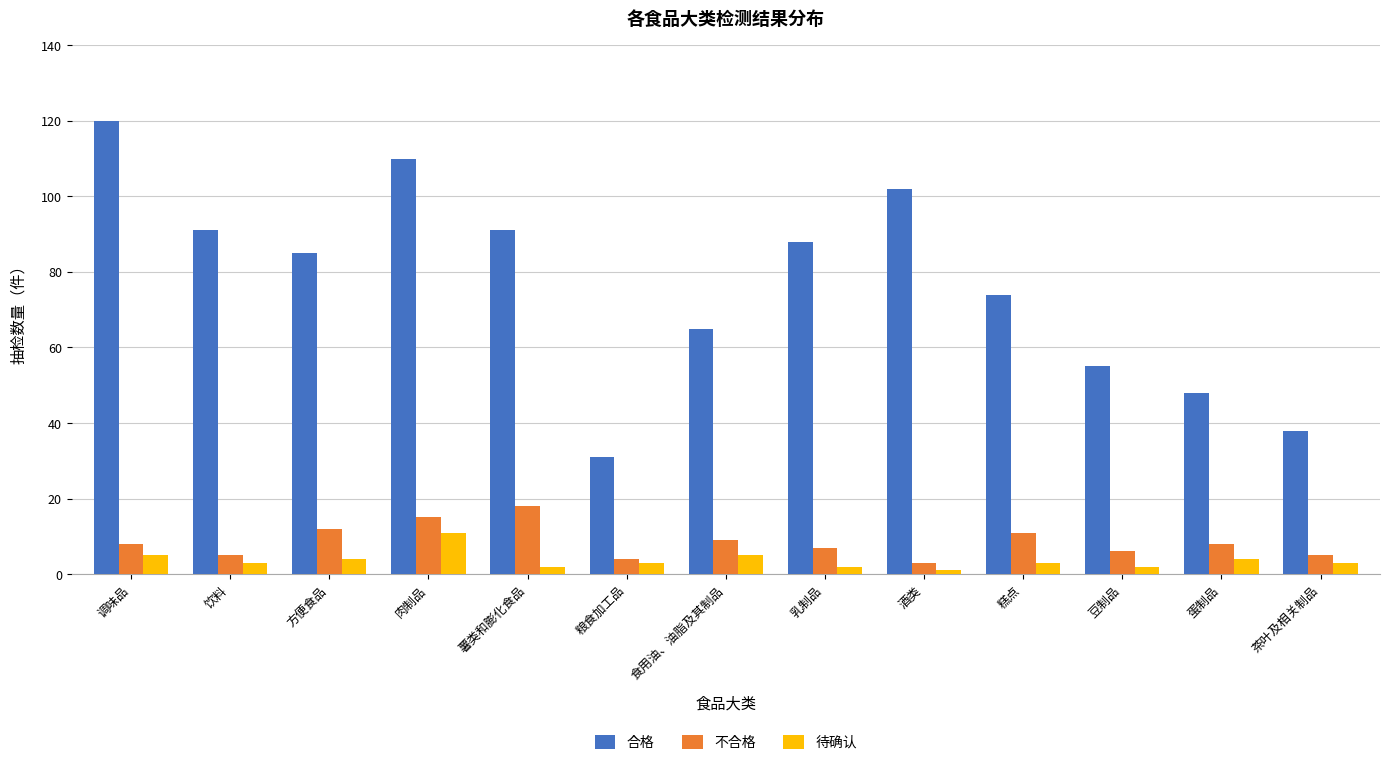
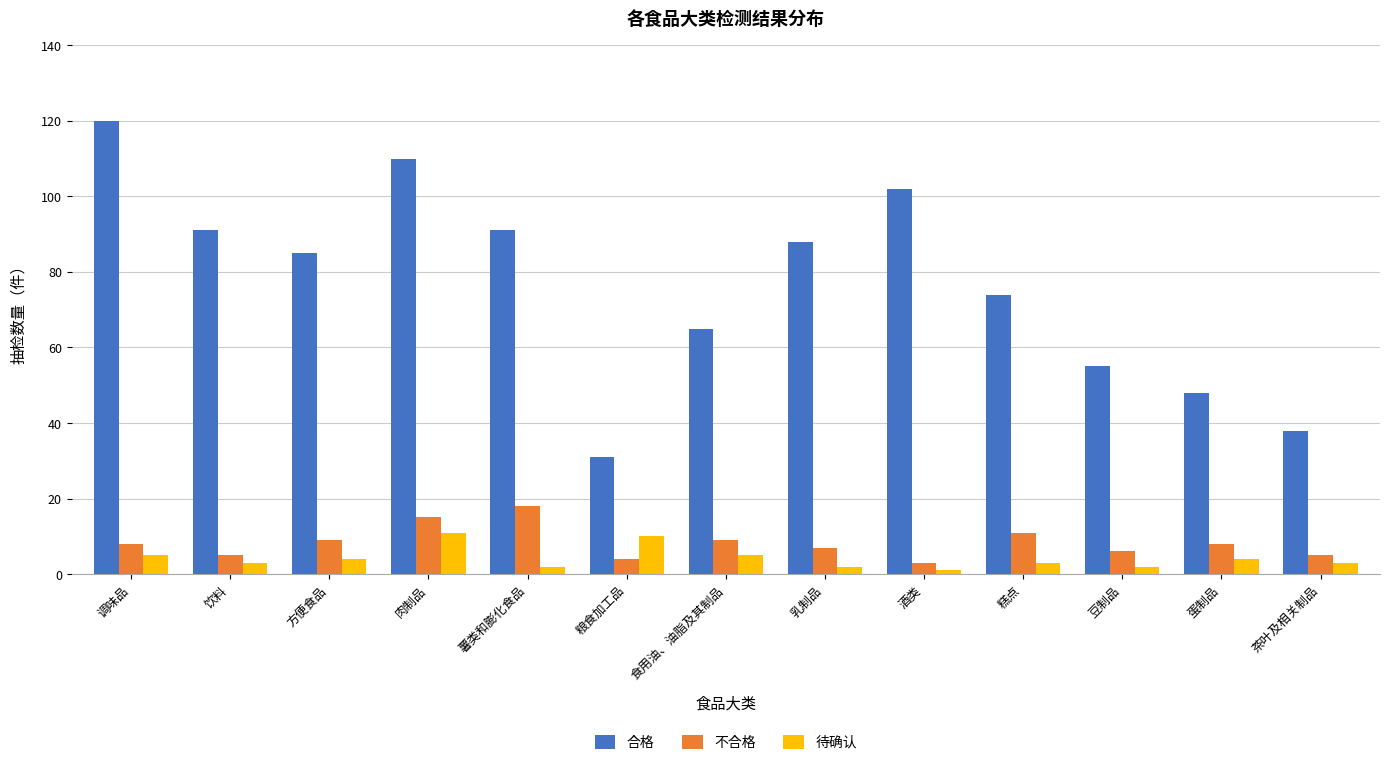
  {
    "合格": {
      "调味品": 120,
      "饮料": 91,
      "方便食品": 85,
      "肉制品": 110,
      "薯类和膨化食品": 91,
      "粮食加工品": 31,
      "食用油、油脂及其制品": 65,
      "乳制品": 88,
      "酒类": 102,
      "糕点": 74,
      "豆制品": 55,
      "蛋制品": 48,
      "茶叶及相关制品": 38
    },
    "不合格": {
      "调味品": 8,
      "饮料": 5,
-     "方便食品": 12,
+     "方便食品": 9,
      "肉制品": 15,
      "薯类和膨化食品": 18,
      "粮食加工品": 4,
      "食用油、油脂及其制品": 9,
      "乳制品": 7,
      "酒类": 3,
      "糕点": 11,
      "豆制品": 6,
      "蛋制品": 8,
      "茶叶及相关制品": 5
    },
    "待确认": {
      "调味品": 5,
      "饮料": 3,
      "方便食品": 4,
      "肉制品": 11,
      "薯类和膨化食品": 2,
-     "粮食加工品": 3,
+     "粮食加工品": 10,
      "食用油、油脂及其制品": 5,
      "乳制品": 2,
      "酒类": 1,
      "糕点": 3,
      "豆制品": 2,
      "蛋制品": 4,
      "茶叶及相关制品": 3
    }
  }
